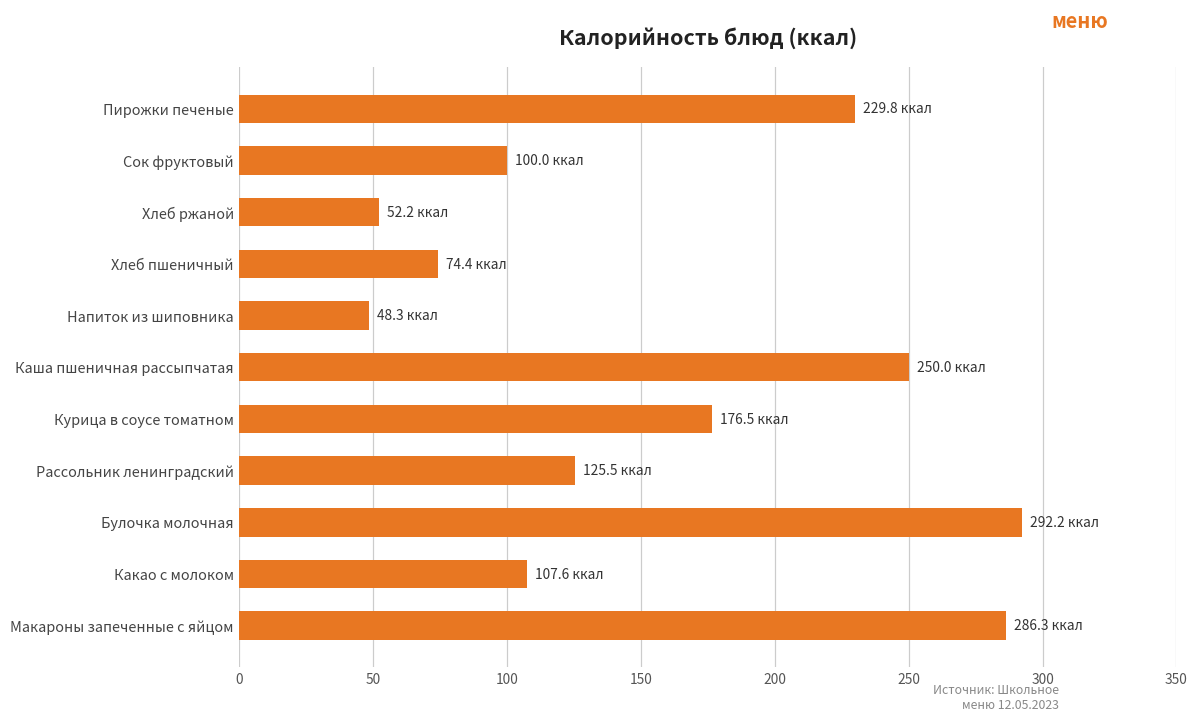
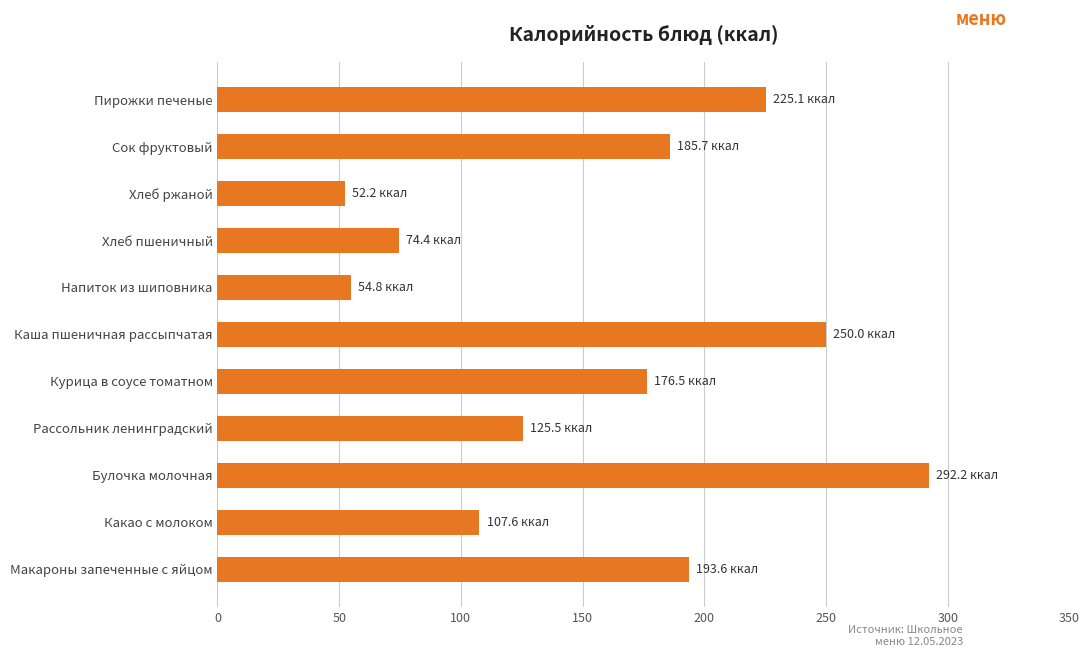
  {
-   "Пирожки печеные": 229.8,
-   "Сок фруктовый": 100.0,
+   "Пирожки печеные": 225.1,
+   "Сок фруктовый": 185.7,
    "Хлеб ржаной": 52.2,
    "Хлеб пшеничный": 74.4,
-   "Напиток из шиповника": 48.3,
+   "Напиток из шиповника": 54.8,
    "Каша пшеничная рассыпчатая": 250.0,
    "Курица в соусе томатном": 176.5,
    "Рассольник ленинградский": 125.5,
    "Булочка молочная": 292.2,
    "Какао с молоком": 107.6,
-   "Макароны запеченные с яйцом": 286.3
+   "Макароны запеченные с яйцом": 193.6
  }
